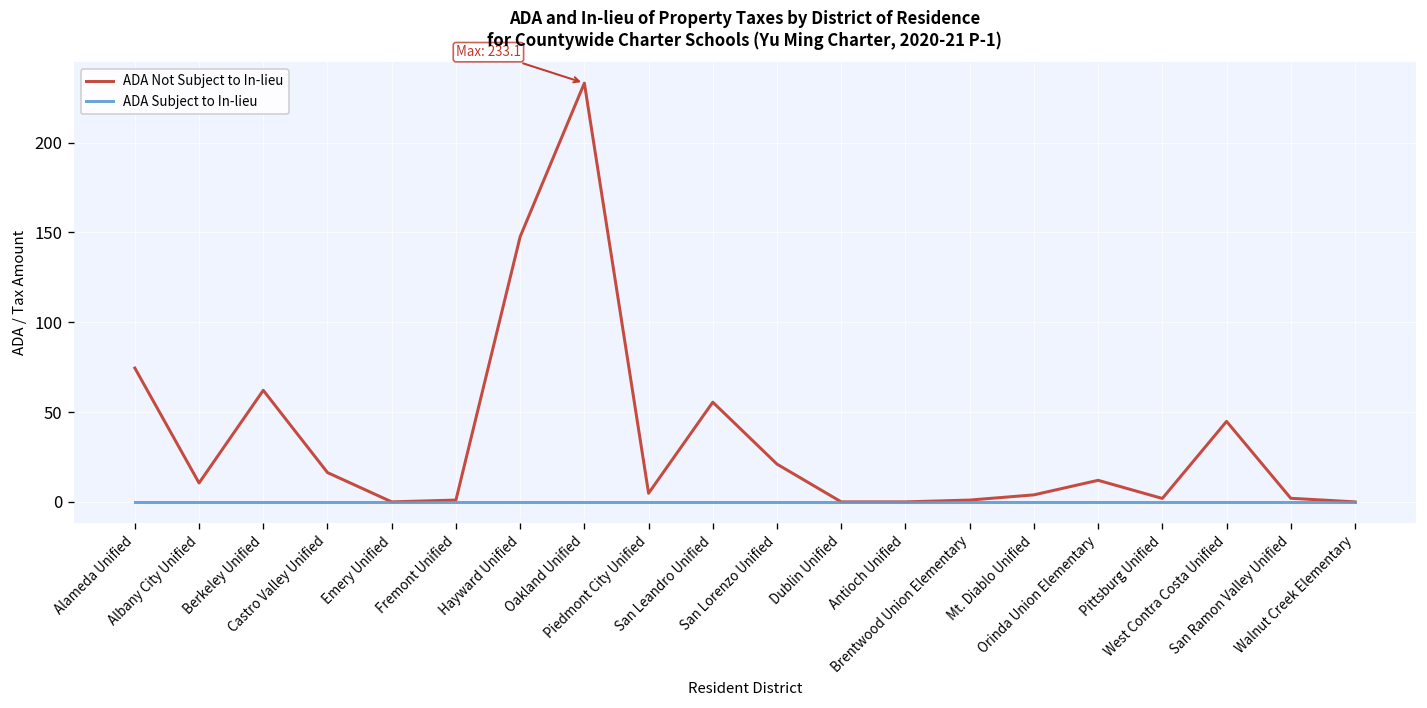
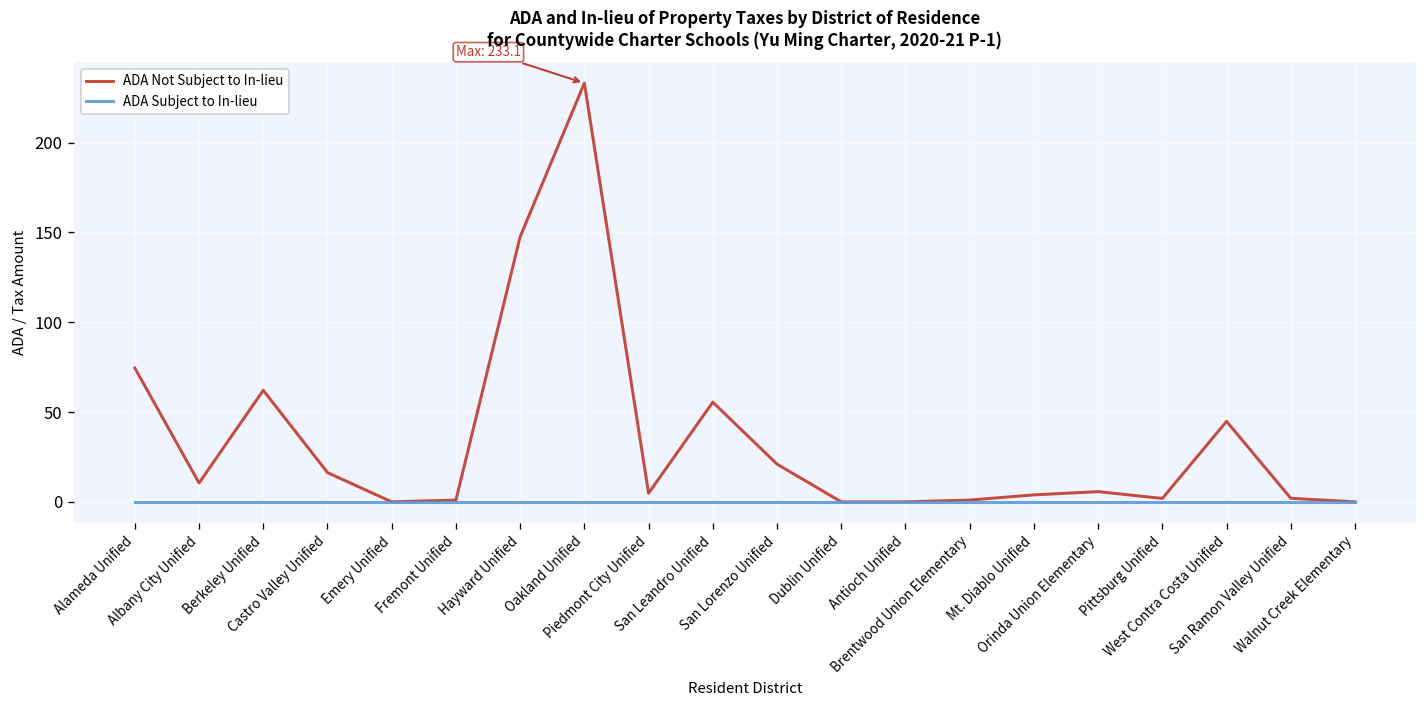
  {
    "ADA Not Subject to In-lieu": {
      "Alameda Unified": 75,
      "Albany City Unified": 11,
      "Berkeley Unified": 62,
      "Castro Valley Unified": 16,
      "Hayward Unified": 148,
      "Piedmont City Unified": 5,
      "San Leandro Unified": 56,
      "San Lorenzo Unified": 21,
      "Mt. Diablo Unified": 4,
-     "Orinda Union Elementary": 12,
+     "Orinda Union Elementary": 6,
      "Pittsburg Unified": 2,
      "West Contra Costa Unified": 45,
      "San Ramon Valley Unified": 2
    },
    "ADA Subject to In-lieu": {
      "Alameda Unified": 0,
      "Albany City Unified": 0,
      "Berkeley Unified": 0,
      "Castro Valley Unified": 0,
      "Hayward Unified": 0,
      "Oakland Unified": 0,
      "Piedmont City Unified": 0,
      "San Leandro Unified": 0,
      "San Lorenzo Unified": 0,
      "Mt. Diablo Unified": 0,
      "Orinda Union Elementary": 0,
      "Pittsburg Unified": 0,
      "West Contra Costa Unified": 0,
      "San Ramon Valley Unified": 0
    }
  }
